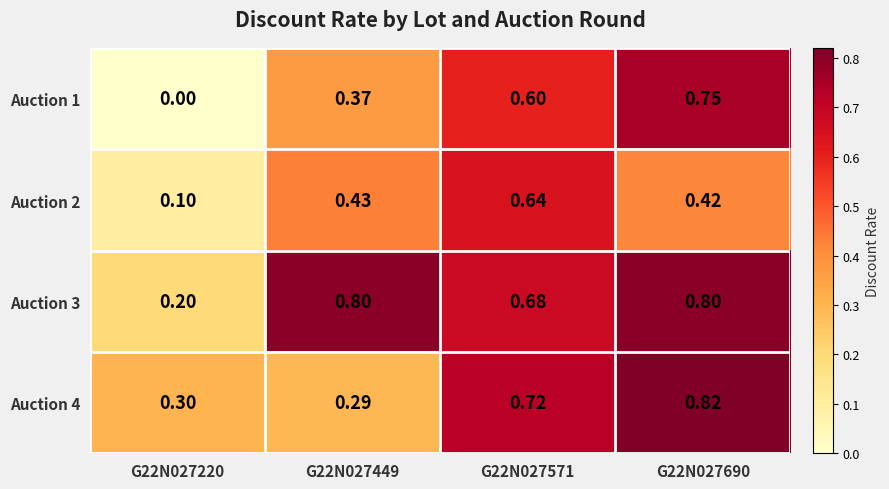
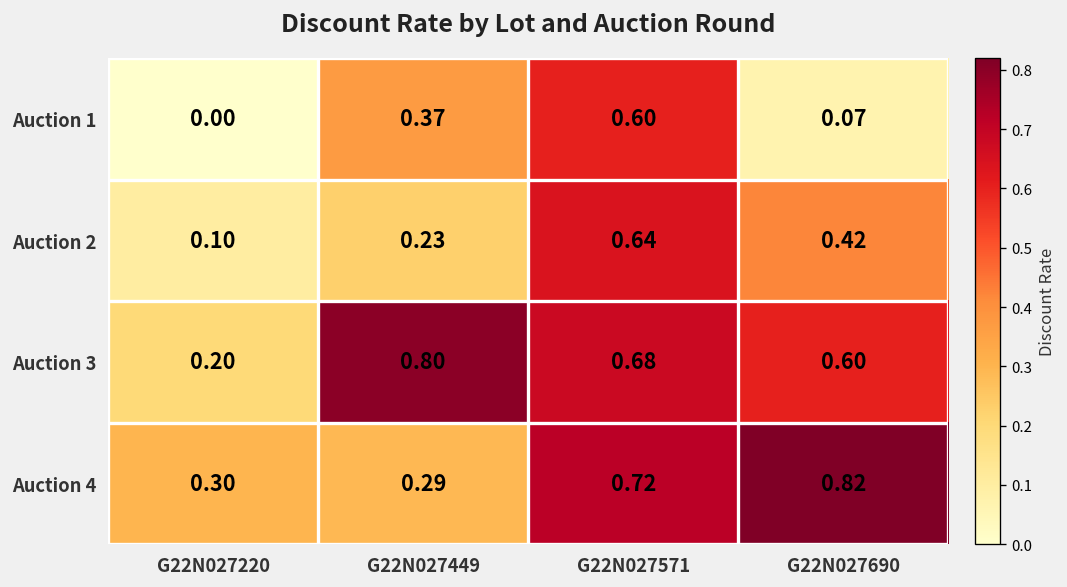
  {
    "Auction 1": {
      "G22N027220": 0.00,
      "G22N027449": 0.37,
      "G22N027571": 0.60,
-     "G22N027690": 0.75
+     "G22N027690": 0.07
    },
    "Auction 2": {
      "G22N027220": 0.10,
-     "G22N027449": 0.43,
+     "G22N027449": 0.23,
      "G22N027571": 0.64,
      "G22N027690": 0.42
    },
    "Auction 3": {
      "G22N027220": 0.20,
      "G22N027449": 0.80,
      "G22N027571": 0.68,
-     "G22N027690": 0.80
+     "G22N027690": 0.60
    },
    "Auction 4": {
      "G22N027220": 0.30,
      "G22N027449": 0.29,
      "G22N027571": 0.72,
      "G22N027690": 0.82
    }
  }
